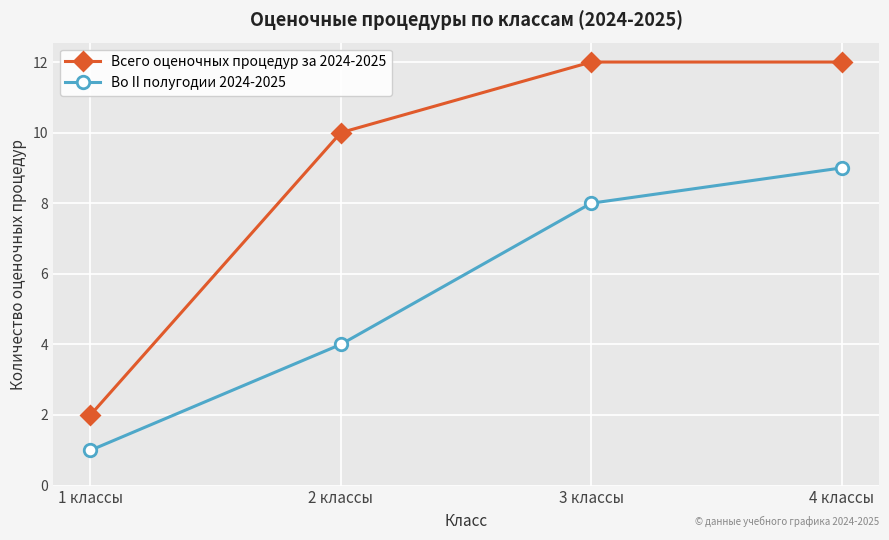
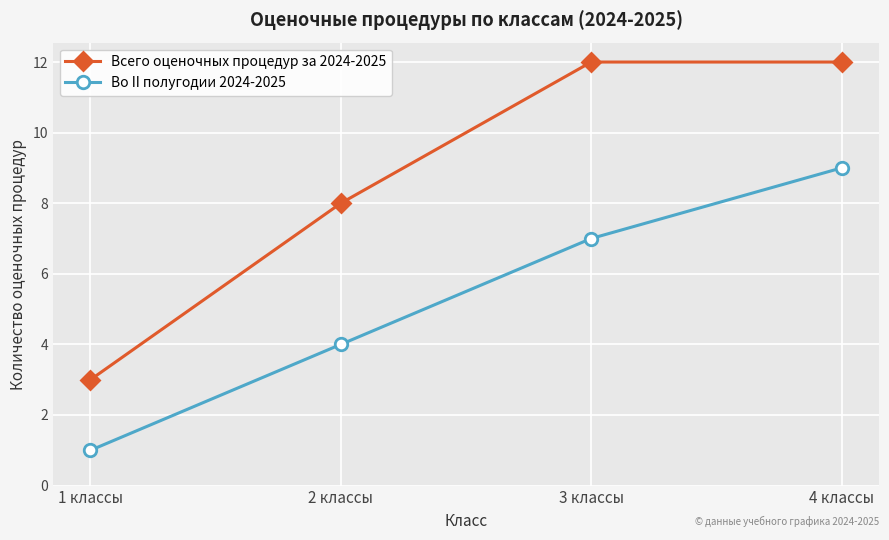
  {
    "Всего оценочных процедур за 2024-2025": {
-     "1 классы": 2,
-     "2 классы": 10,
+     "1 классы": 3,
+     "2 классы": 8,
      "3 классы": 12,
      "4 классы": 12
    },
    "Во II полугодии 2024-2025": {
      "1 классы": 1,
      "2 классы": 4,
-     "3 классы": 8,
+     "3 классы": 7,
      "4 классы": 9
    }
  }
